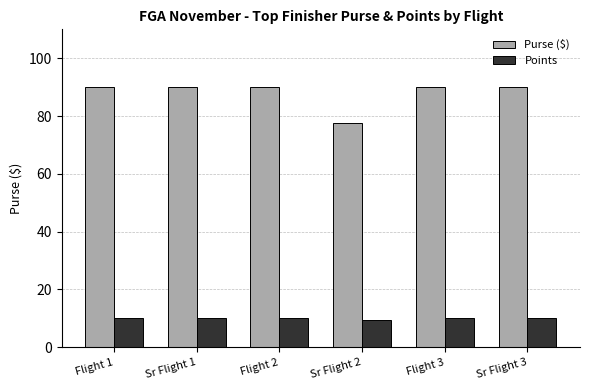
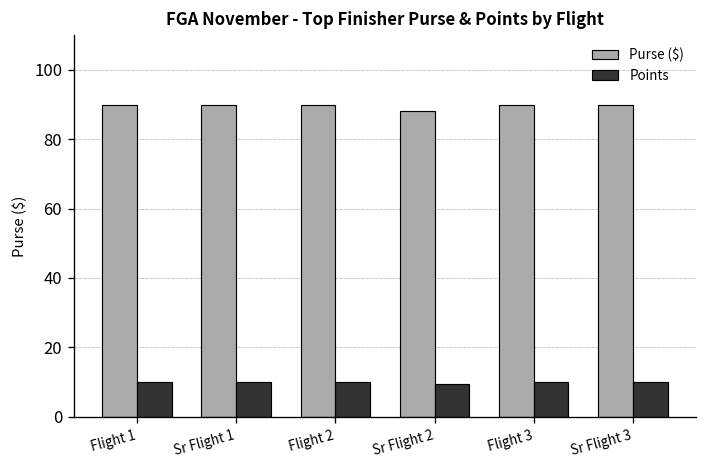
  {
    "Purse ($)": {
      "Flight 1": 90,
      "Sr Flight 1": 90,
      "Flight 2": 90,
-     "Sr Flight 2": 78,
+     "Sr Flight 2": 88,
      "Flight 3": 90,
      "Sr Flight 3": 90
    },
    "Points": {
      "Flight 1": 10,
      "Sr Flight 1": 10,
      "Flight 2": 10,
      "Sr Flight 2": 10,
      "Flight 3": 10,
      "Sr Flight 3": 10
    }
  }
